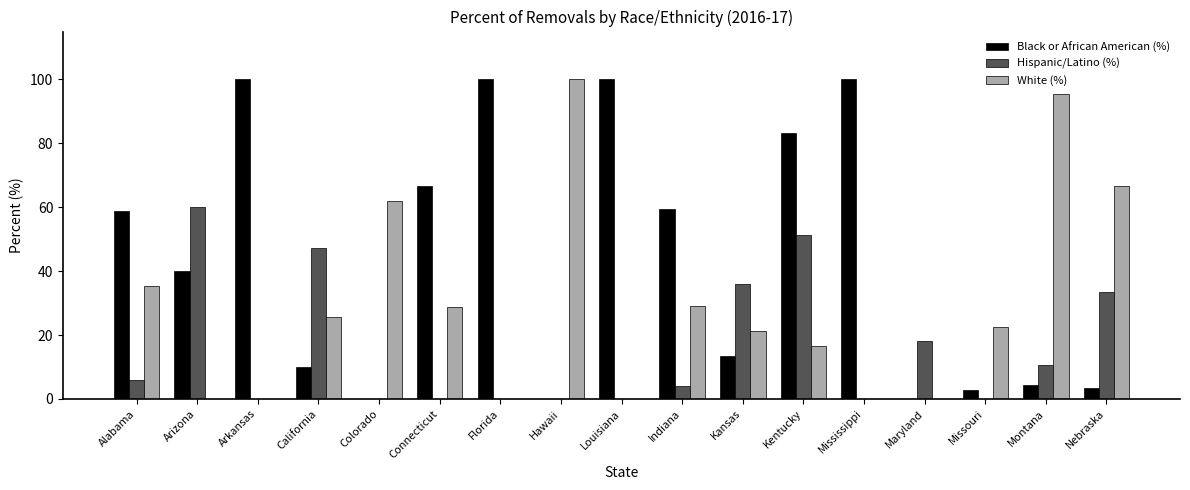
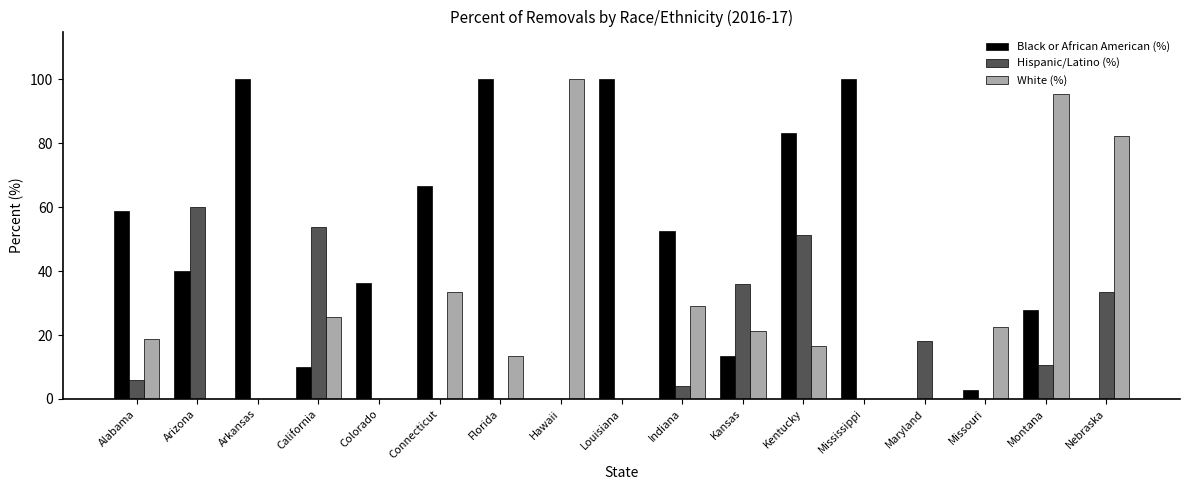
  {
    "Black or African American (%)": {
      "Alabama": 59,
      "Arizona": 40,
      "Arkansas": 100,
      "California": 10,
-     "Colorado": 0,
+     "Colorado": 36,
      "Connecticut": 67,
      "Florida": 100,
      "Hawaii": 0,
      "Louisiana": 100,
-     "Indiana": 59,
+     "Indiana": 52,
      "Kansas": 13,
      "Kentucky": 83,
      "Mississippi": 100,
      "Maryland": 0,
      "Missouri": 3,
-     "Montana": 4,
-     "Nebraska": 3
+     "Montana": 28,
+     "Nebraska": 0
    },
    "Hispanic/Latino (%)": {
      "Alabama": 6,
      "Arizona": 60,
      "Arkansas": 0,
-     "California": 47,
+     "California": 54,
      "Colorado": 0,
      "Connecticut": 0,
      "Florida": 0,
      "Hawaii": 0,
      "Louisiana": 0,
      "Indiana": 4,
      "Kansas": 36,
      "Kentucky": 51,
      "Mississippi": 0,
      "Maryland": 18,
      "Missouri": 0,
      "Montana": 11,
      "Nebraska": 33
    },
    "White (%)": {
-     "Alabama": 35,
+     "Alabama": 19,
      "Arizona": 0,
      "Arkansas": 0,
      "California": 26,
-     "Colorado": 62,
-     "Connecticut": 29,
-     "Florida": 0,
+     "Colorado": 0,
+     "Connecticut": 33,
+     "Florida": 13,
      "Hawaii": 100,
      "Louisiana": 0,
      "Indiana": 29,
      "Kansas": 21,
      "Kentucky": 17,
      "Mississippi": 0,
      "Maryland": 0,
      "Missouri": 23,
      "Montana": 95,
-     "Nebraska": 67
+     "Nebraska": 82
    }
  }
